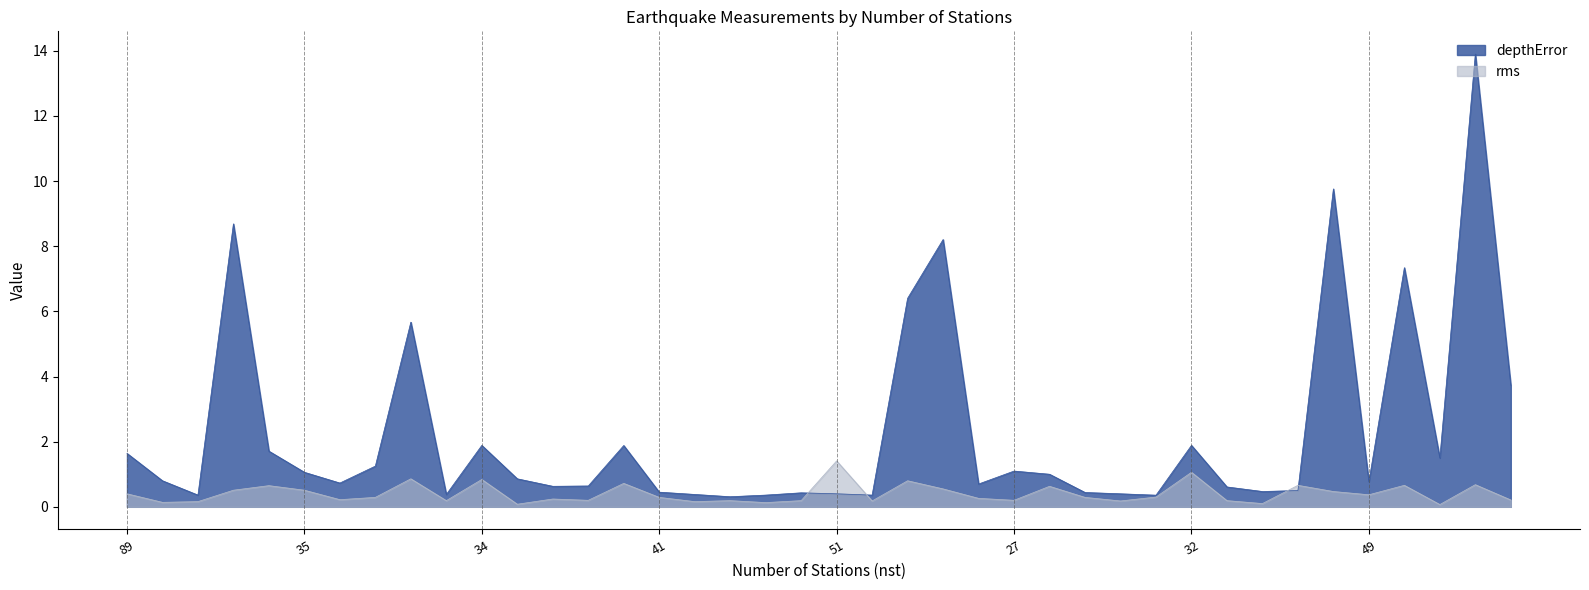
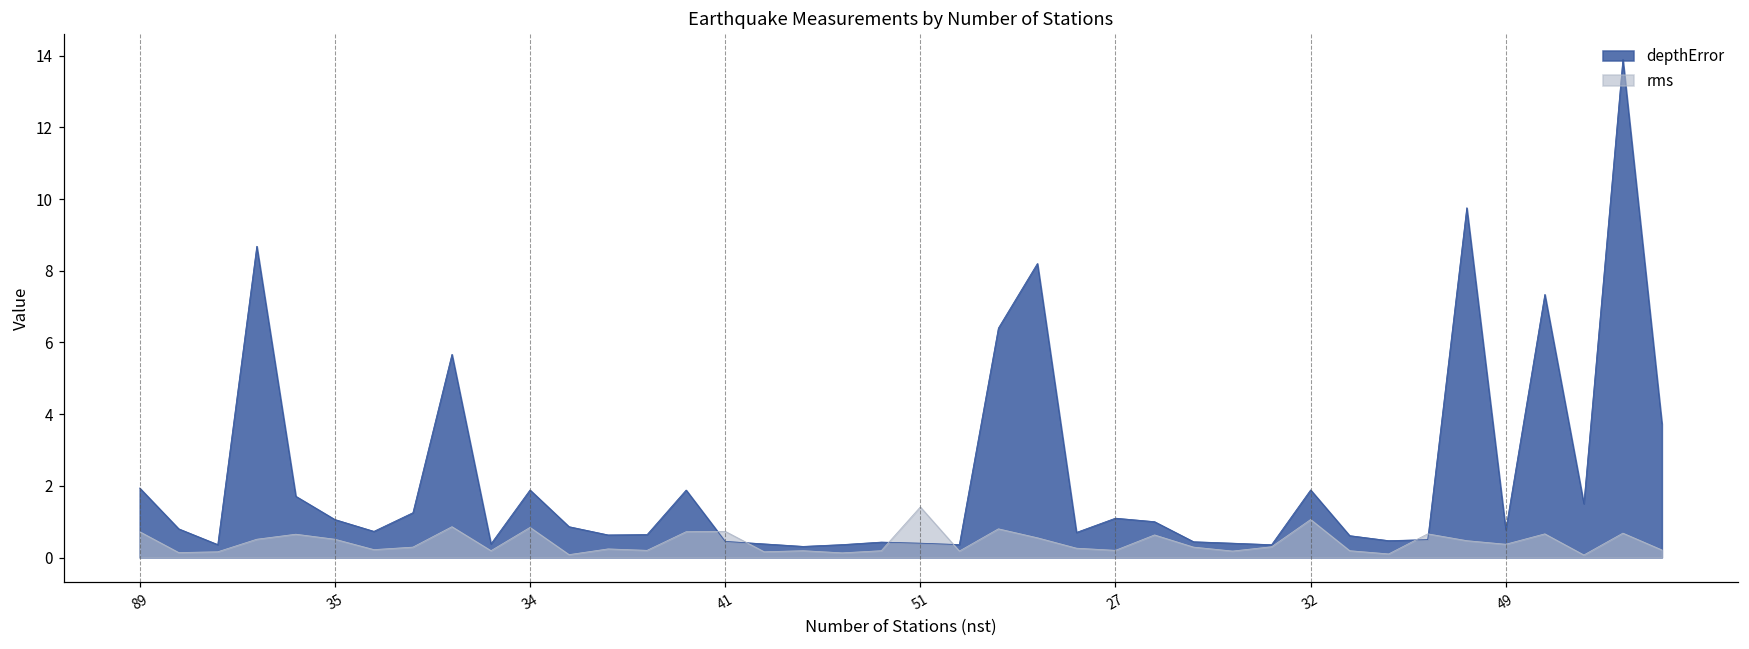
  {
    "depthError": {
-     "89": 1.6,
+     "89": 1.9,
      "35": 1.1,
      "41": 0.4,
      "51": 0.4,
      "49": 0.8
    },
    "rms": {
-     "89": 0.4,
+     "89": 0.7,
      "35": 0.5,
-     "41": 0.3,
+     "41": 0.7,
      "51": 1.4,
      "49": 0.4
    }
  }
